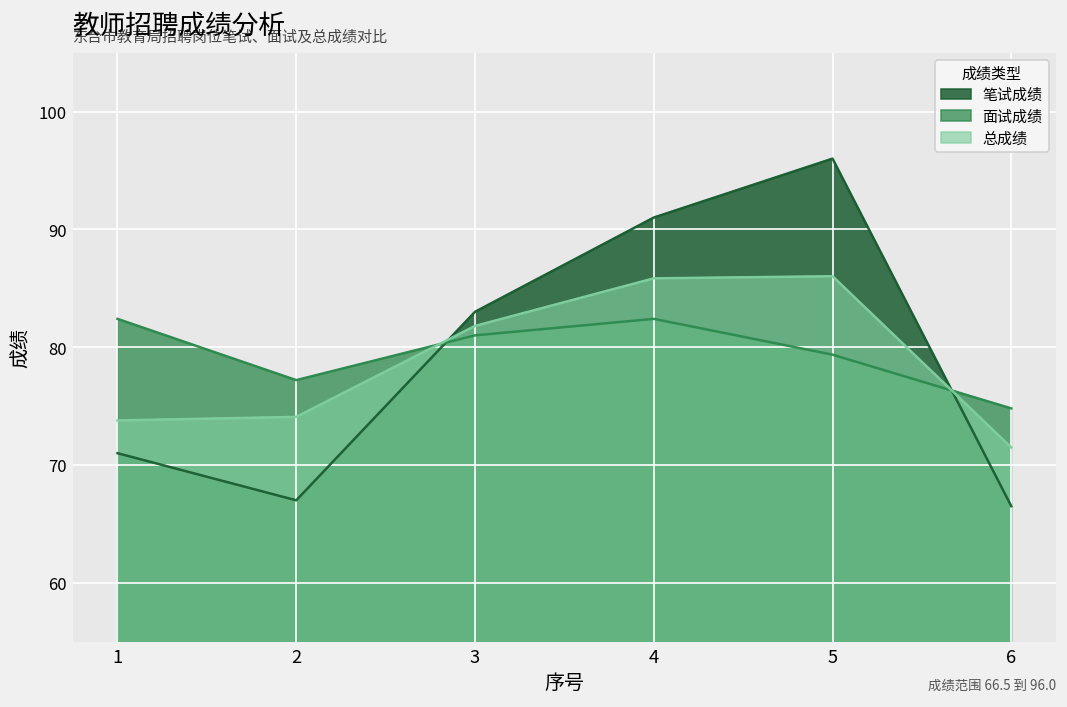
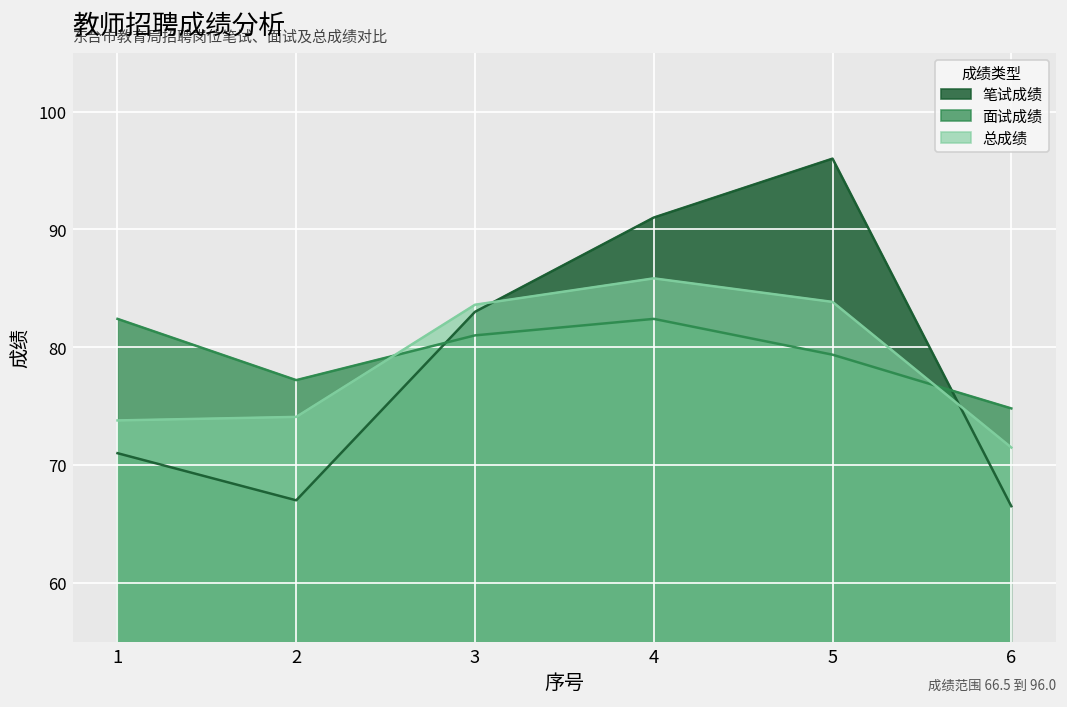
  {
    "总成绩": {
      "1": 74,
      "2": 74,
-     "3": 82,
+     "3": 84,
      "4": 86,
-     "5": 86,
+     "5": 84,
      "6": 71
    }
  }
